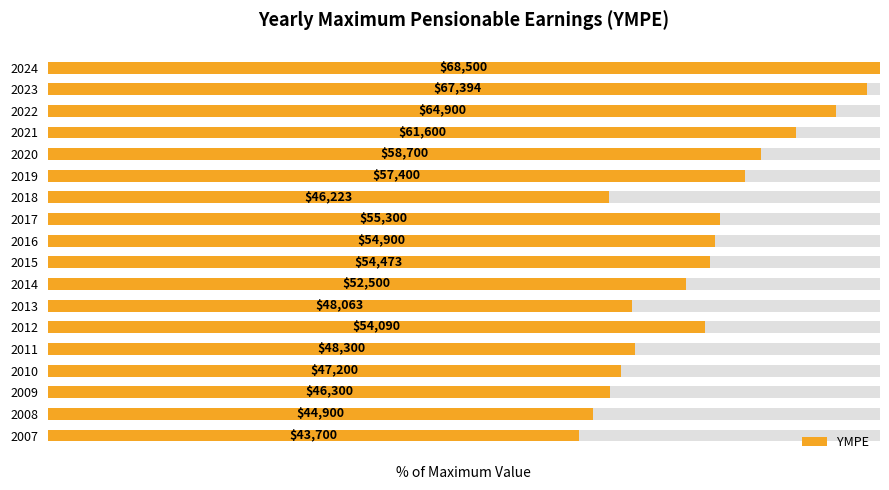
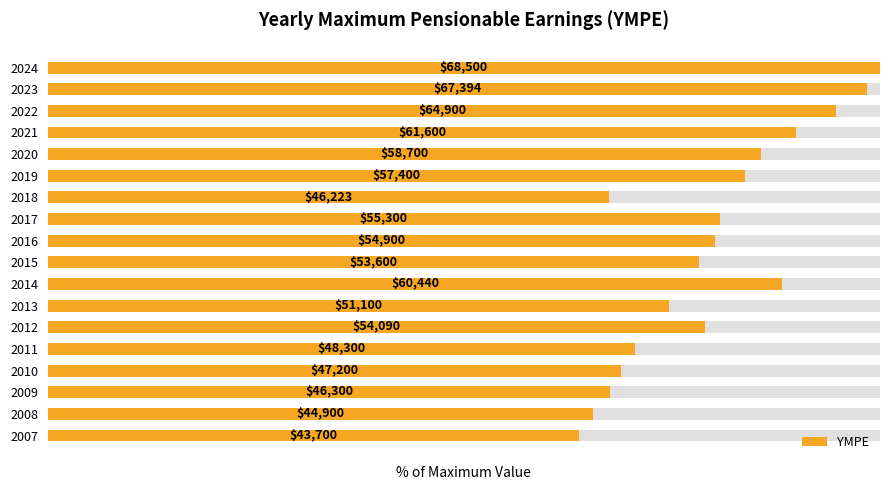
  {
    "YMPE": {
-     "2015": "$54,473",
-     "2014": "$52,500",
-     "2013": "$48,063"
+     "2015": "$53,600",
+     "2014": "$60,440",
+     "2013": "$51,100"
    }
  }
